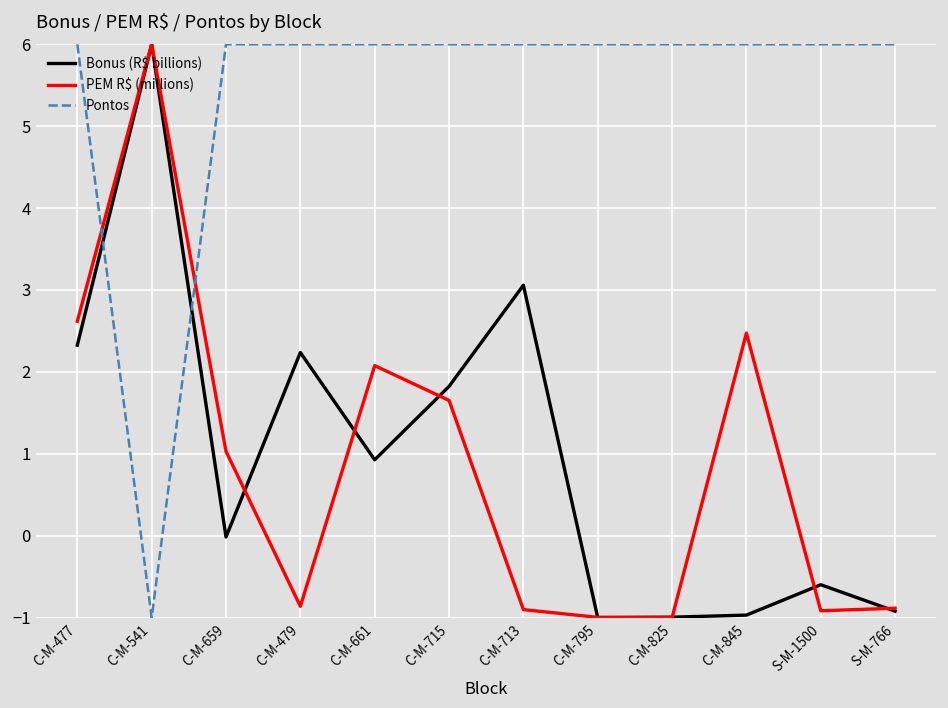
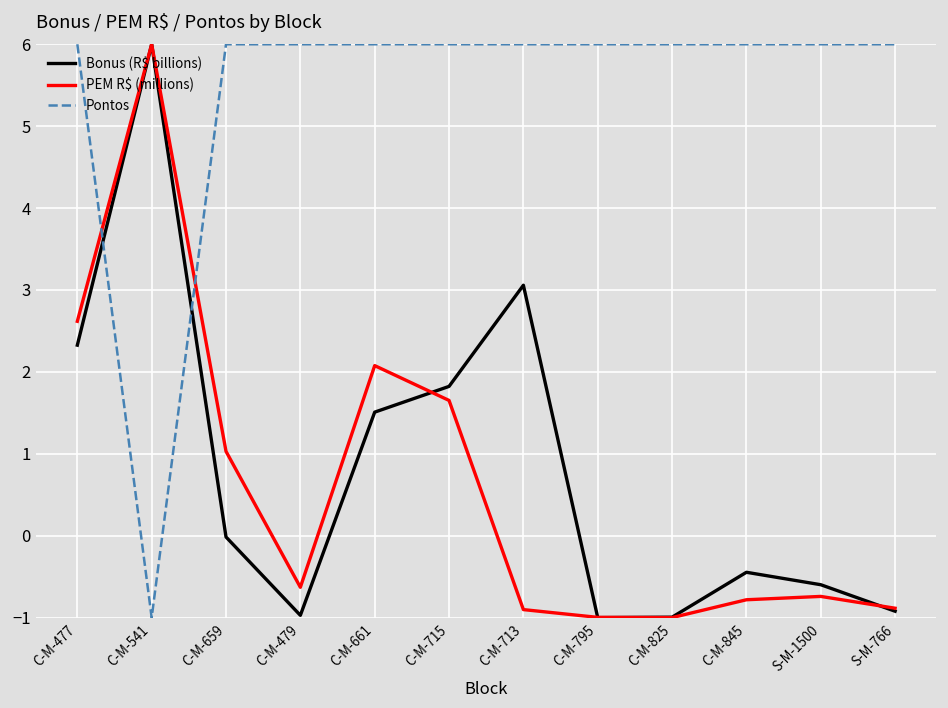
  {
    "Bonus (R$ billions)": {
      "C-M-477": 2.3,
      "C-M-659": 0.0,
-     "C-M-479": 2.2,
-     "C-M-661": 0.9,
+     "C-M-479": -1.0,
+     "C-M-661": 1.5,
      "C-M-715": 1.8,
      "C-M-713": 3.1,
-     "C-M-845": -1.0,
+     "C-M-845": -0.4,
      "S-M-1500": -0.6
    },
    "PEM R$ (millions)": {
      "C-M-477": 2.6,
      "C-M-659": 1.0,
-     "C-M-479": -0.9,
+     "C-M-479": -0.6,
      "C-M-661": 2.1,
      "C-M-715": 1.7,
      "C-M-713": -0.9,
-     "C-M-845": 2.5,
-     "S-M-1500": -0.9
+     "C-M-845": -0.8,
+     "S-M-1500": -0.7
    },
    "Pontos": {
      "C-M-477": 6.0,
      "C-M-541": -1.0,
      "C-M-659": 6.0,
      "C-M-479": 6.0,
      "C-M-661": 6.0,
      "C-M-715": 6.0,
      "C-M-713": 6.0,
      "C-M-795": 6.0,
      "C-M-825": 6.0,
      "C-M-845": 6.0,
      "S-M-1500": 6.0,
      "S-M-766": 6.0
    }
  }
